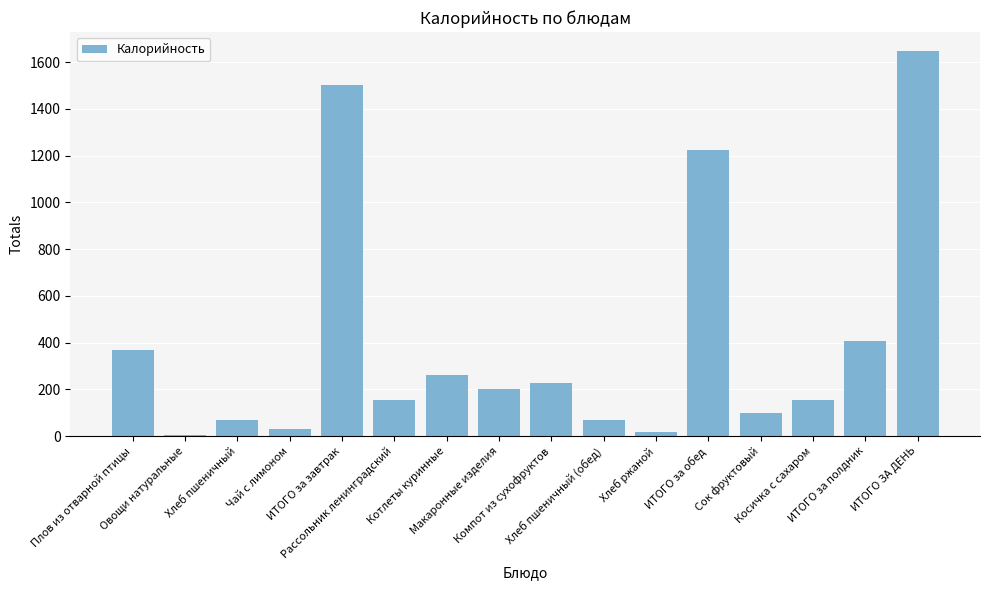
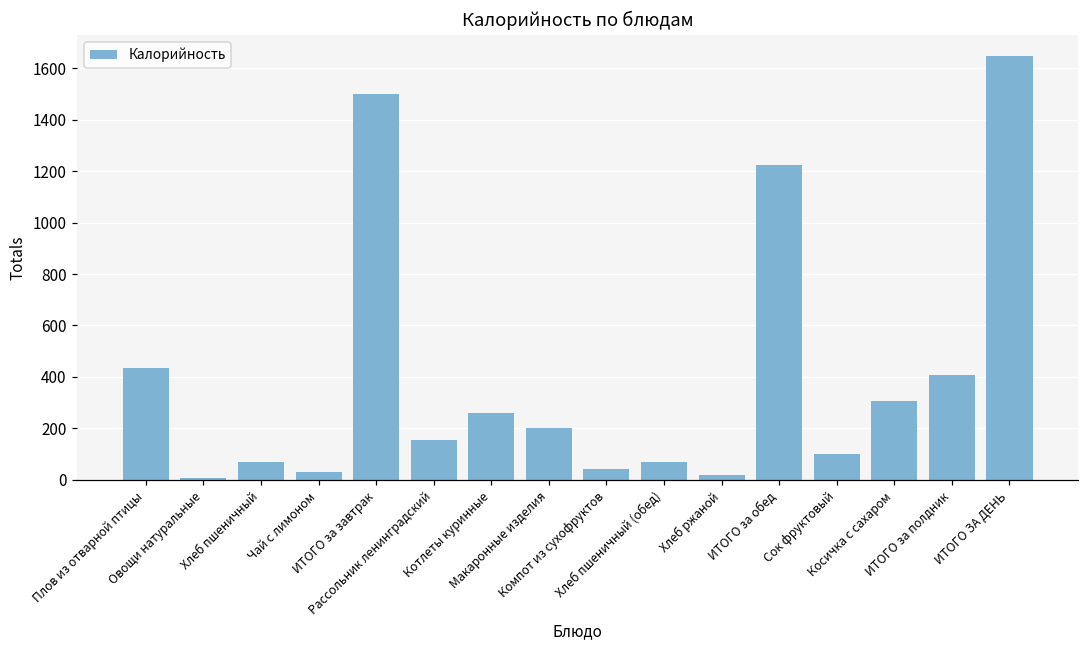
  {
-   "Плов из отварной птицы": 370,
+   "Плов из отварной птицы": 440,
    "Хлеб пшеничный": 70,
    "Чай с лимоном": 30,
    "ИТОГО за завтрак": 1500,
    "Рассольник ленинградский": 160,
    "Котлеты куринные": 260,
    "Макаронные изделия": 200,
-   "Компот из сухофруктов": 230,
+   "Компот из сухофруктов": 40,
    "Хлеб пшеничный (обед)": 70,
    "Хлеб ржаной": 20,
    "ИТОГО за обед": 1220,
    "Сок фруктовый": 100,
-   "Косичка с сахаром": 150,
+   "Косичка с сахаром": 310,
    "ИТОГО за полдник": 410,
    "ИТОГО ЗА ДЕНЬ": 1650
  }
